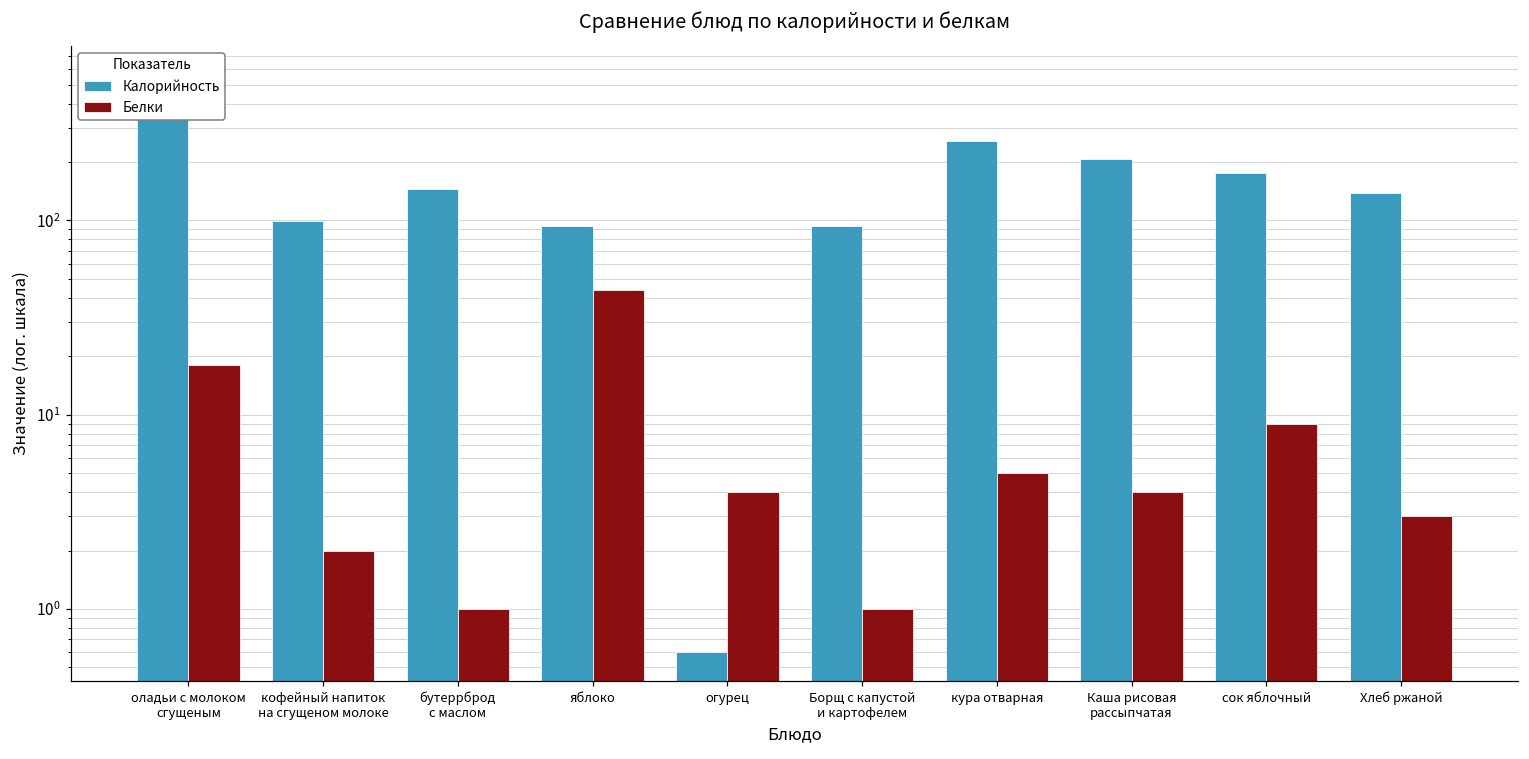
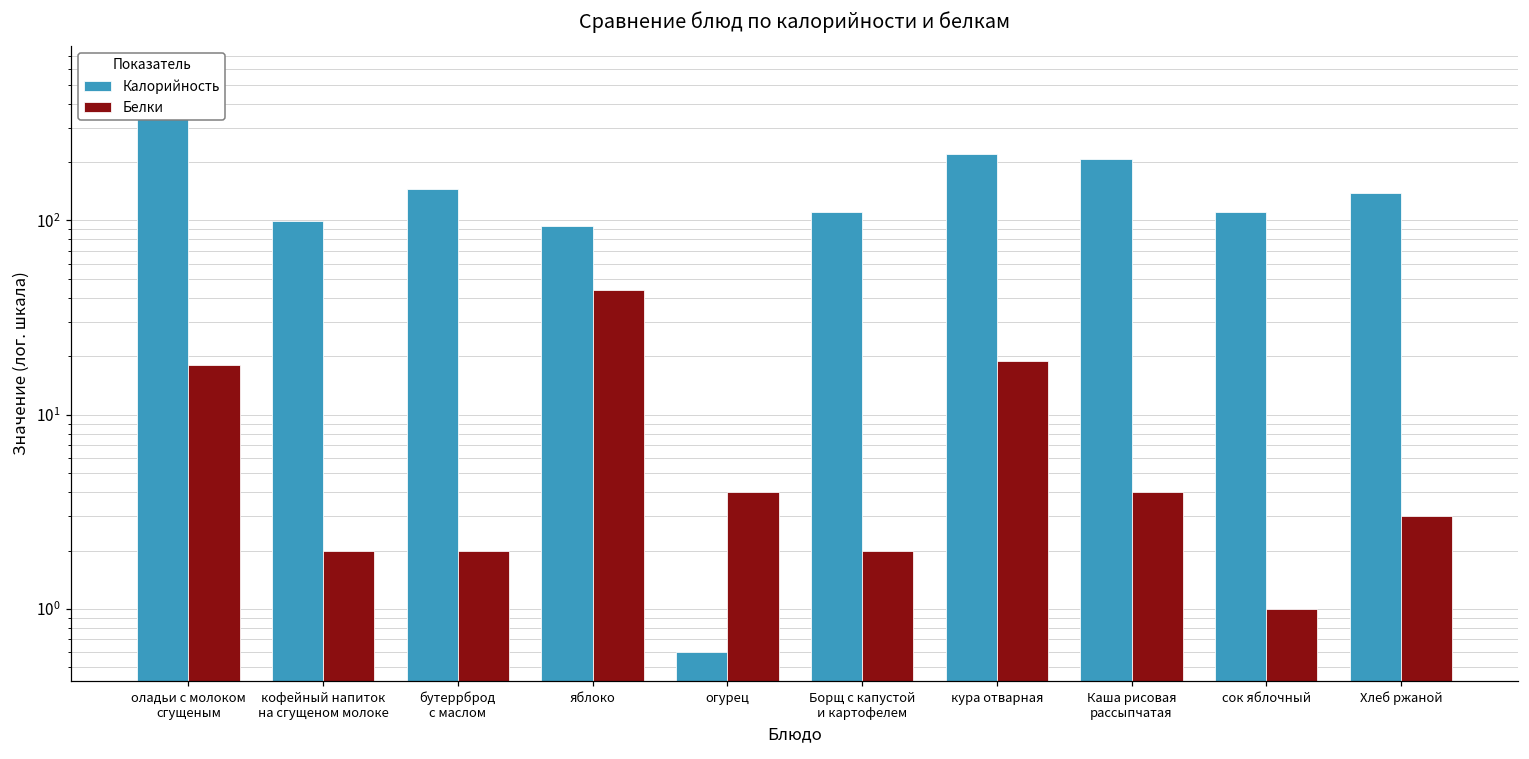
  {
    "Калорийность": {
      "кофейный напиток на сгущеном молоке": 100,
      "бутеррброд с маслом": 150,
      "яблоко": 90,
      "огурец": 0.60,
-     "Борщ с капустой и картофелем": 90,
-     "кура отварная": 260,
+     "Борщ с капустой и картофелем": 110,
+     "кура отварная": 220,
      "Каша рисовая рассыпчатая": 210,
-     "сок яблочный": 180,
+     "сок яблочный": 110,
      "Хлеб ржаной": 140
    },
    "Белки": {
      "оладьи с молоком сгущеным": 18,
      "кофейный напиток на сгущеном молоке": 2,
-     "бутеррброд с маслом": 1,
+     "бутеррброд с маслом": 2,
      "яблоко": 44,
      "огурец": 4,
-     "Борщ с капустой и картофелем": 1,
-     "кура отварная": 5,
+     "Борщ с капустой и картофелем": 2,
+     "кура отварная": 19,
      "Каша рисовая рассыпчатая": 4,
-     "сок яблочный": 9,
+     "сок яблочный": 1,
      "Хлеб ржаной": 3
    }
  }
